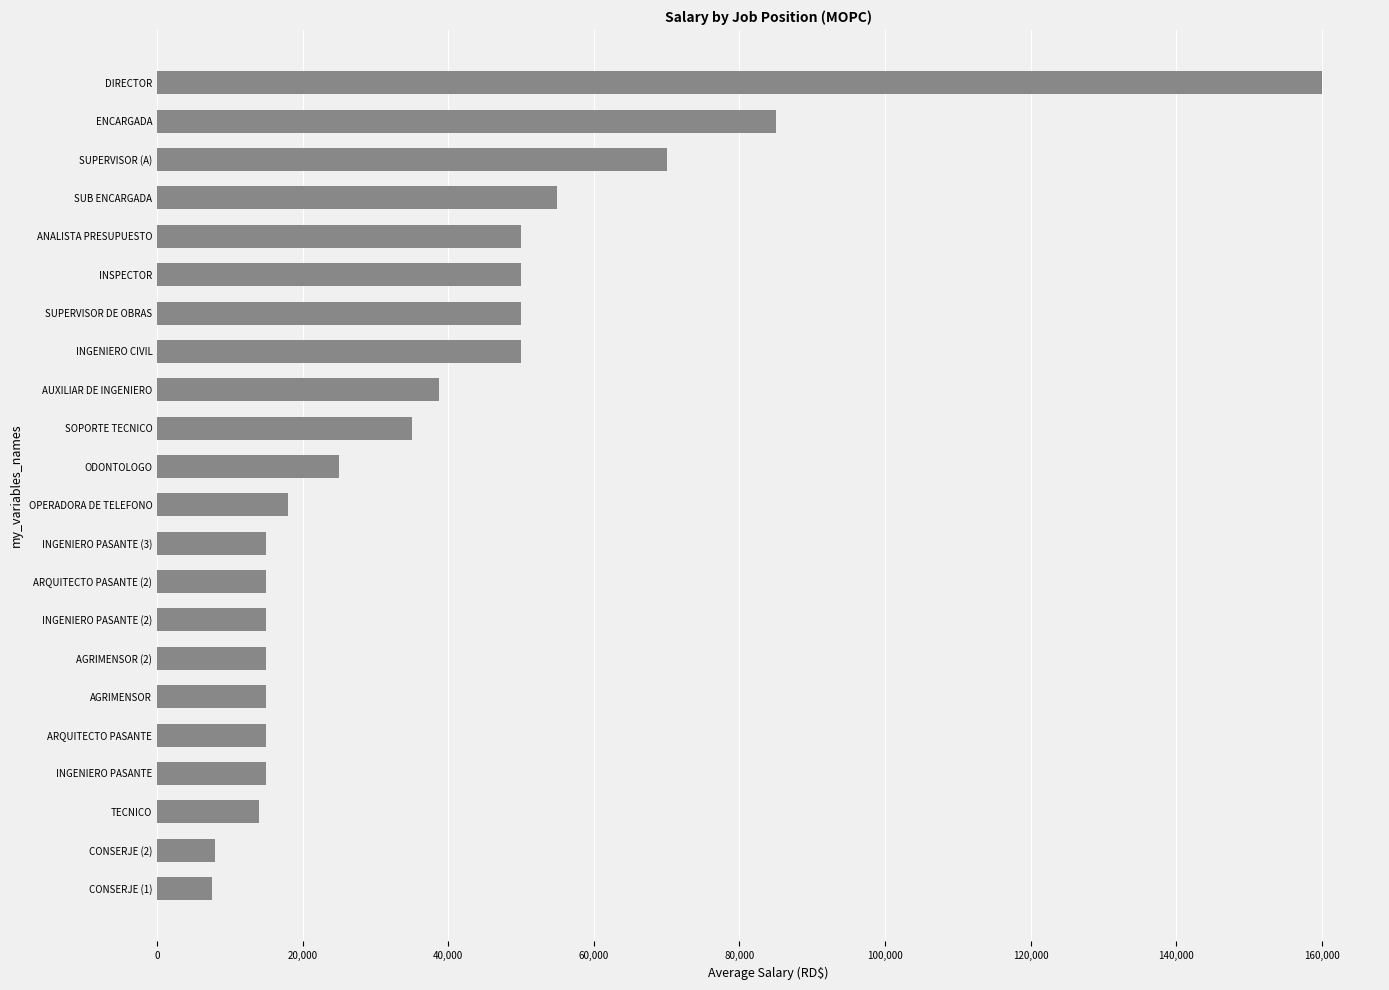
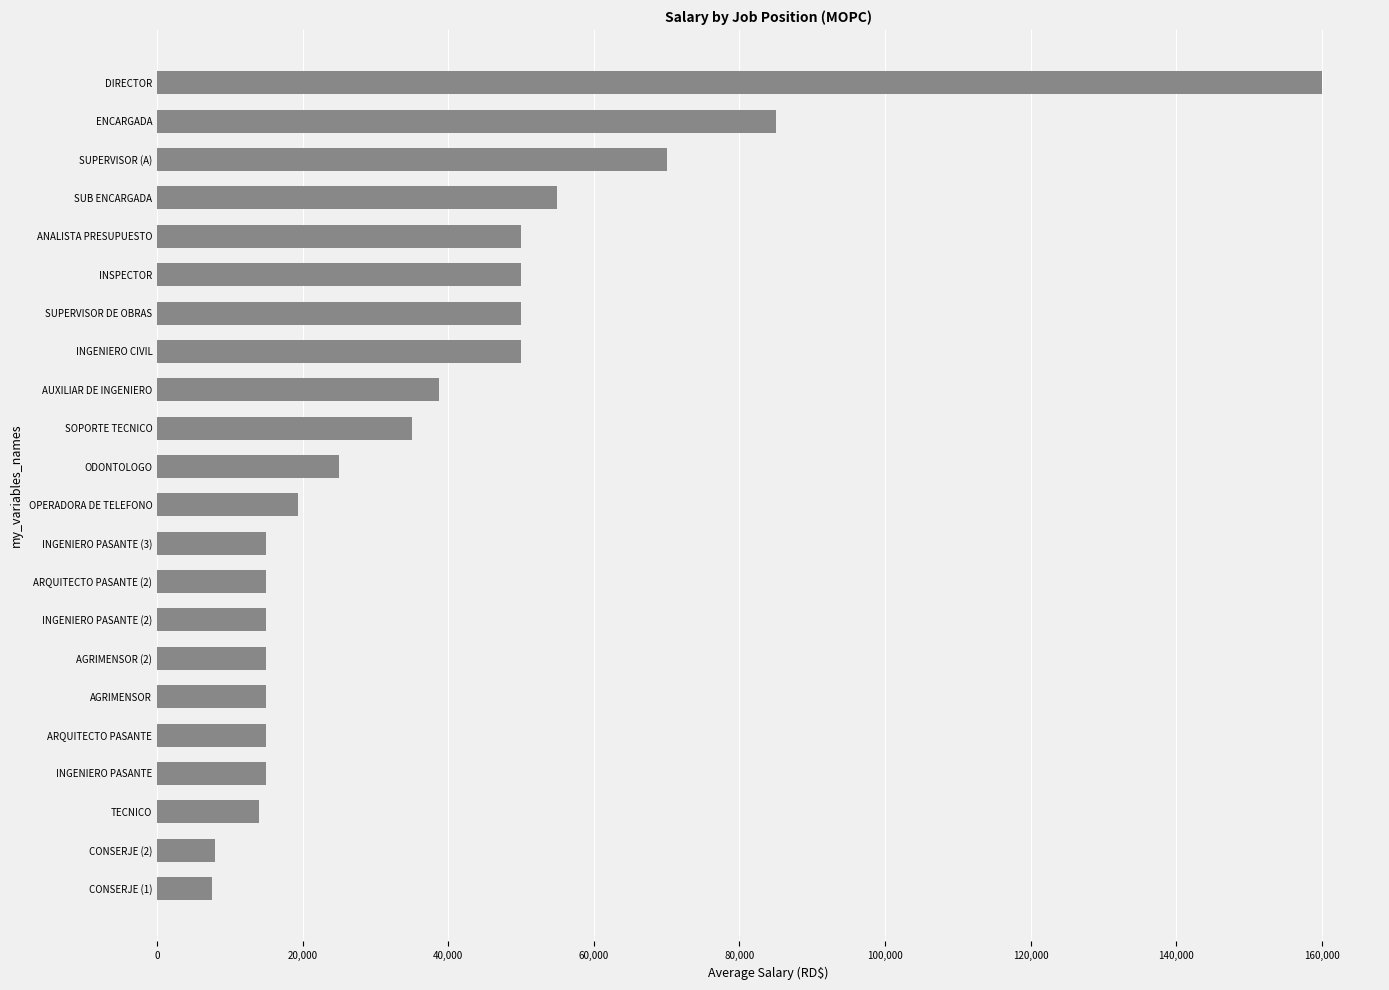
  {
    "DIRECTOR": "160,000",
    "ENCARGADA": "85,000",
    "SUPERVISOR (A)": "70,000",
    "SUB ENCARGADA": "55,000",
    "ANALISTA PRESUPUESTO": "50,000",
    "INSPECTOR": "50,000",
    "SUPERVISOR DE OBRAS": "50,000",
    "INGENIERO CIVIL": "50,000",
    "AUXILIAR DE INGENIERO": "39,000",
    "SOPORTE TECNICO": "35,000",
    "ODONTOLOGO": "25,000",
-   "OPERADORA DE TELEFONO": "18,000",
+   "OPERADORA DE TELEFONO": "19,000",
    "INGENIERO PASANTE (3)": "15,000",
    "ARQUITECTO PASANTE (2)": "15,000",
    "INGENIERO PASANTE (2)": "15,000",
    "AGRIMENSOR (2)": "15,000",
    "AGRIMENSOR": "15,000",
    "ARQUITECTO PASANTE": "15,000",
    "INGENIERO PASANTE": "15,000",
    "TECNICO": "14,000",
    "CONSERJE (2)": "8,000",
    "CONSERJE (1)": "8,000"
  }
